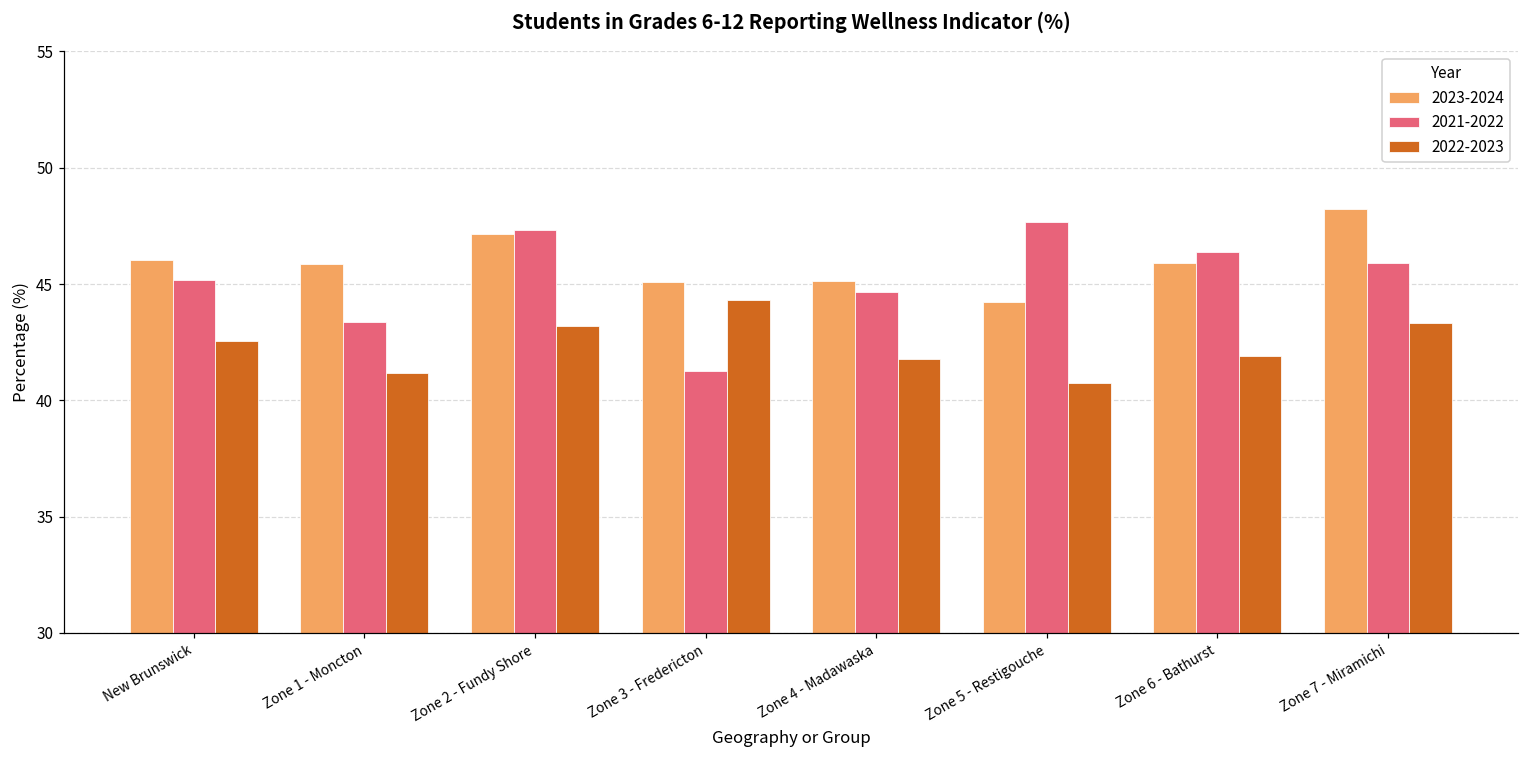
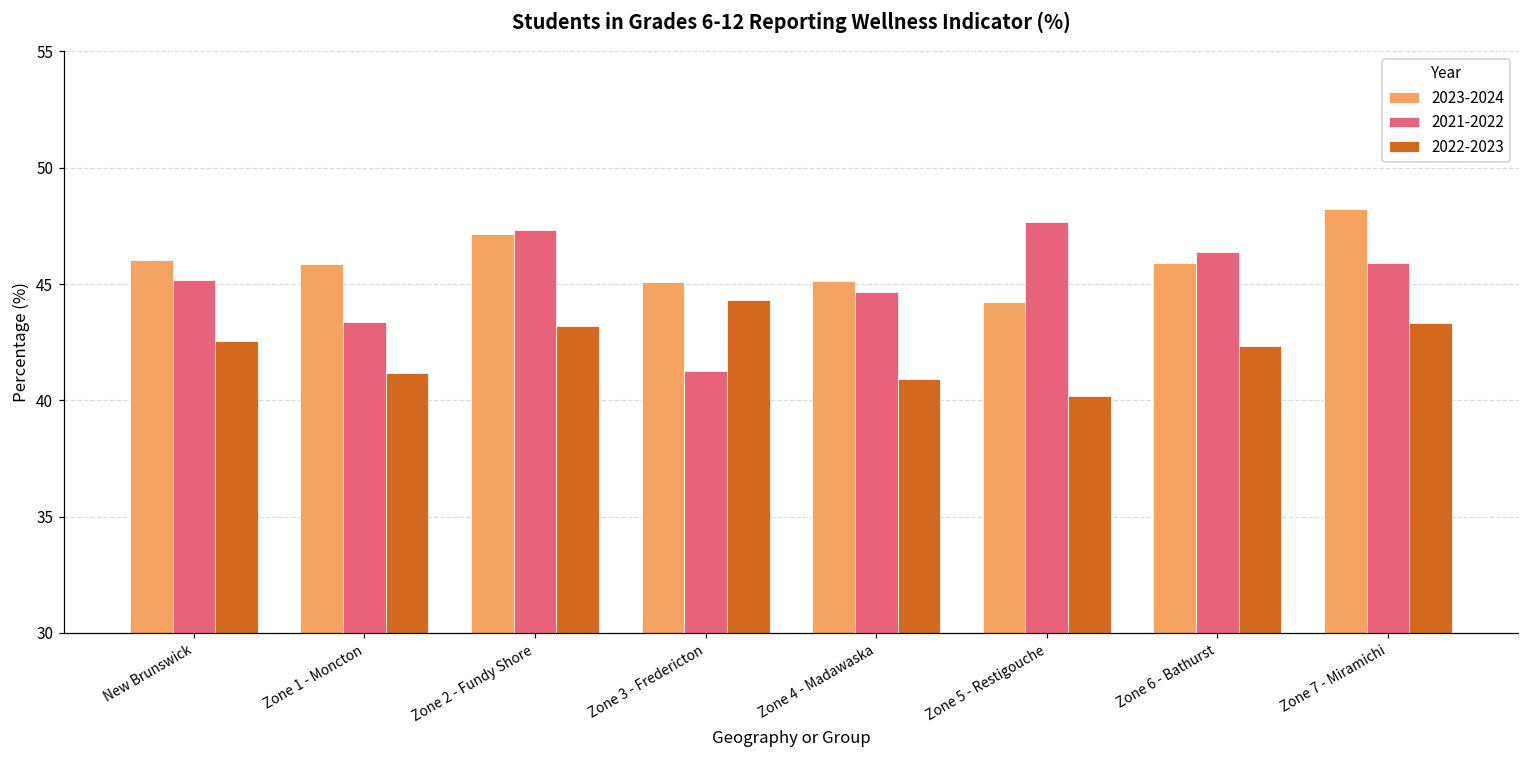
  {
    "2023-2024": {
      "New Brunswick": 46.0,
      "Zone 1 - Moncton": 45.9,
      "Zone 2 - Fundy Shore": 47.1,
      "Zone 3 - Fredericton": 45.1,
      "Zone 4 - Madawaska": 45.1,
      "Zone 5 - Restigouche": 44.2,
      "Zone 6 - Bathurst": 45.9,
      "Zone 7 - Miramichi": 48.2
    },
    "2021-2022": {
      "New Brunswick": 45.2,
      "Zone 1 - Moncton": 43.4,
      "Zone 2 - Fundy Shore": 47.3,
      "Zone 3 - Fredericton": 41.2,
      "Zone 4 - Madawaska": 44.7,
      "Zone 5 - Restigouche": 47.7,
      "Zone 6 - Bathurst": 46.4,
      "Zone 7 - Miramichi": 45.9
    },
    "2022-2023": {
      "New Brunswick": 42.6,
      "Zone 1 - Moncton": 41.2,
      "Zone 2 - Fundy Shore": 43.2,
      "Zone 3 - Fredericton": 44.3,
-     "Zone 4 - Madawaska": 41.8,
-     "Zone 5 - Restigouche": 40.7,
-     "Zone 6 - Bathurst": 41.9,
+     "Zone 4 - Madawaska": 40.9,
+     "Zone 5 - Restigouche": 40.2,
+     "Zone 6 - Bathurst": 42.3,
      "Zone 7 - Miramichi": 43.3
    }
  }
